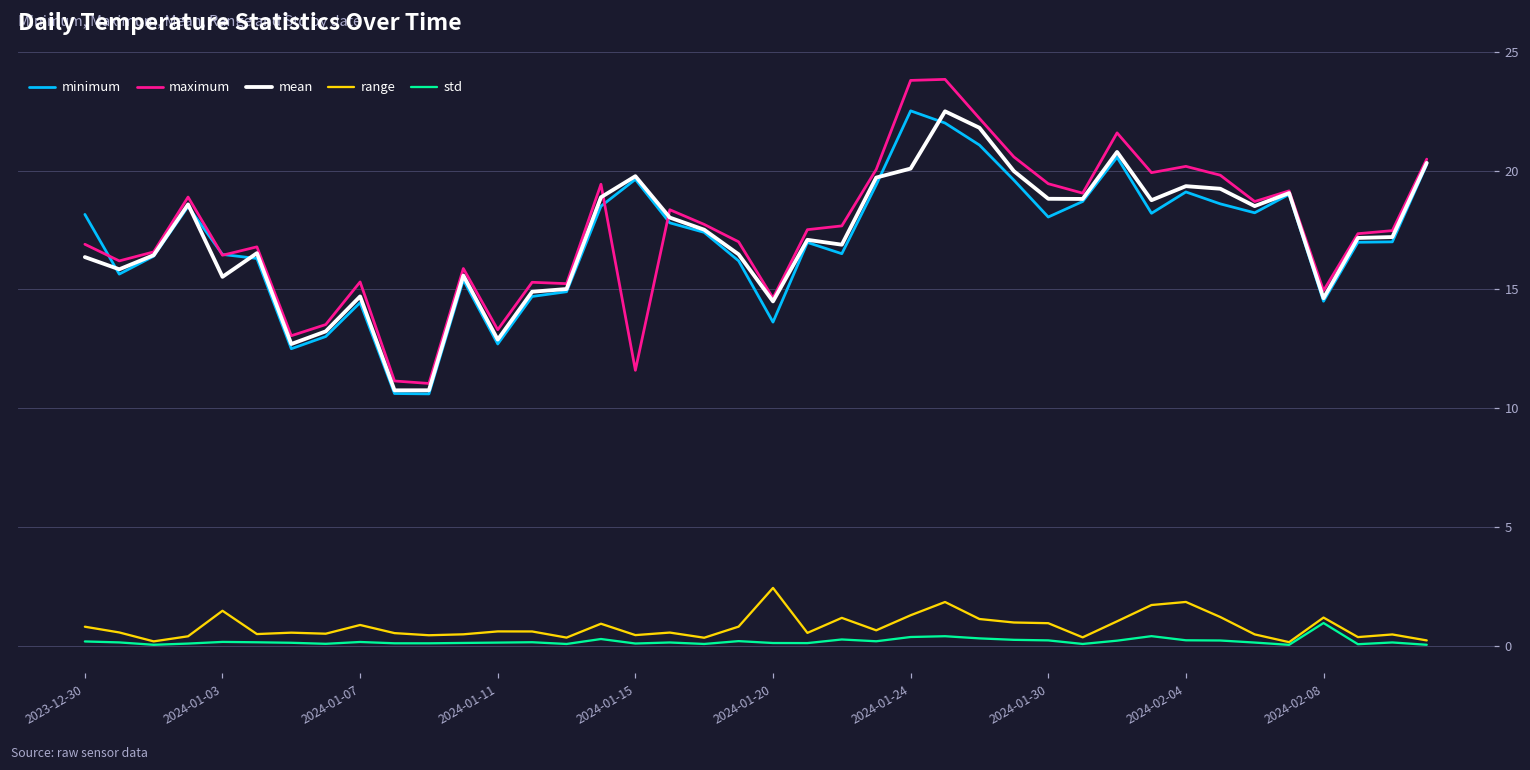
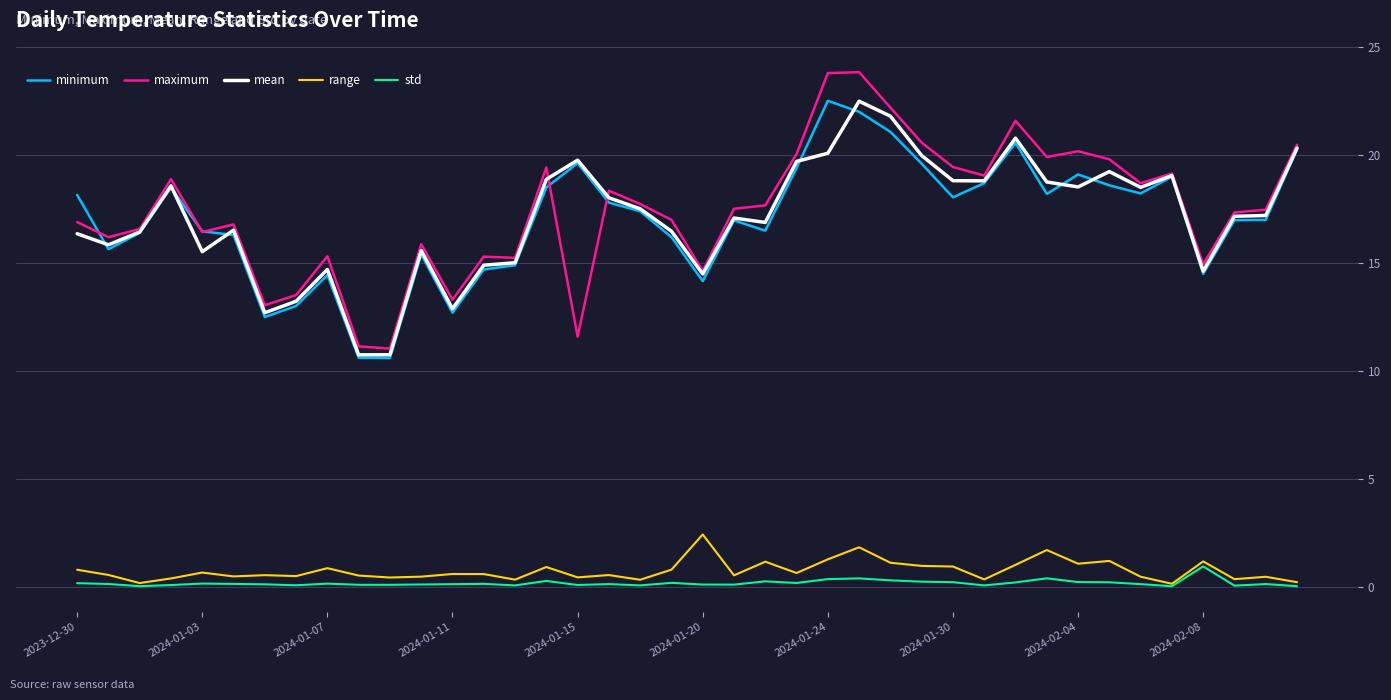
  {
    "minimum": {
      "2023-12-30": 18.2,
      "2024-01-07": 14.4,
      "2024-01-11": 12.7,
      "2024-01-15": 19.6,
-     "2024-01-20": 13.6,
+     "2024-01-20": 14.2,
      "2024-01-24": 22.5,
      "2024-01-30": 18.0,
      "2024-02-04": 19.1,
      "2024-02-08": 14.5
    },
    "maximum": {
      "2023-12-30": 16.9,
      "2024-01-07": 15.3,
      "2024-01-11": 13.3,
      "2024-01-15": 11.6,
      "2024-01-20": 14.6,
      "2024-01-24": 23.8,
      "2024-01-30": 19.4,
      "2024-02-04": 20.2,
      "2024-02-08": 14.9
    },
    "mean": {
      "2023-12-30": 16.4,
      "2024-01-03": 15.5,
      "2024-01-07": 14.7,
      "2024-01-11": 12.9,
      "2024-01-15": 19.8,
      "2024-01-20": 14.5,
      "2024-01-24": 20.1,
      "2024-01-30": 18.8,
-     "2024-02-04": 19.3,
+     "2024-02-04": 18.5,
      "2024-02-08": 14.6
    },
    "range": {
      "2023-12-30": 0.8,
-     "2024-01-03": 1.5,
+     "2024-01-03": 0.7,
      "2024-01-07": 0.9,
      "2024-01-11": 0.6,
      "2024-01-15": 0.4,
      "2024-01-20": 2.4,
      "2024-01-24": 1.3,
      "2024-01-30": 0.9,
-     "2024-02-04": 1.8,
+     "2024-02-04": 1.1,
      "2024-02-08": 1.2
    },
    "std": {
      "2023-12-30": 0.2,
      "2024-01-03": 0.2,
      "2024-01-07": 0.2,
      "2024-01-11": 0.1,
      "2024-01-15": 0.1,
      "2024-01-20": 0.1,
      "2024-01-24": 0.4,
      "2024-01-30": 0.2,
      "2024-02-04": 0.2,
      "2024-02-08": 1.0
    }
  }
